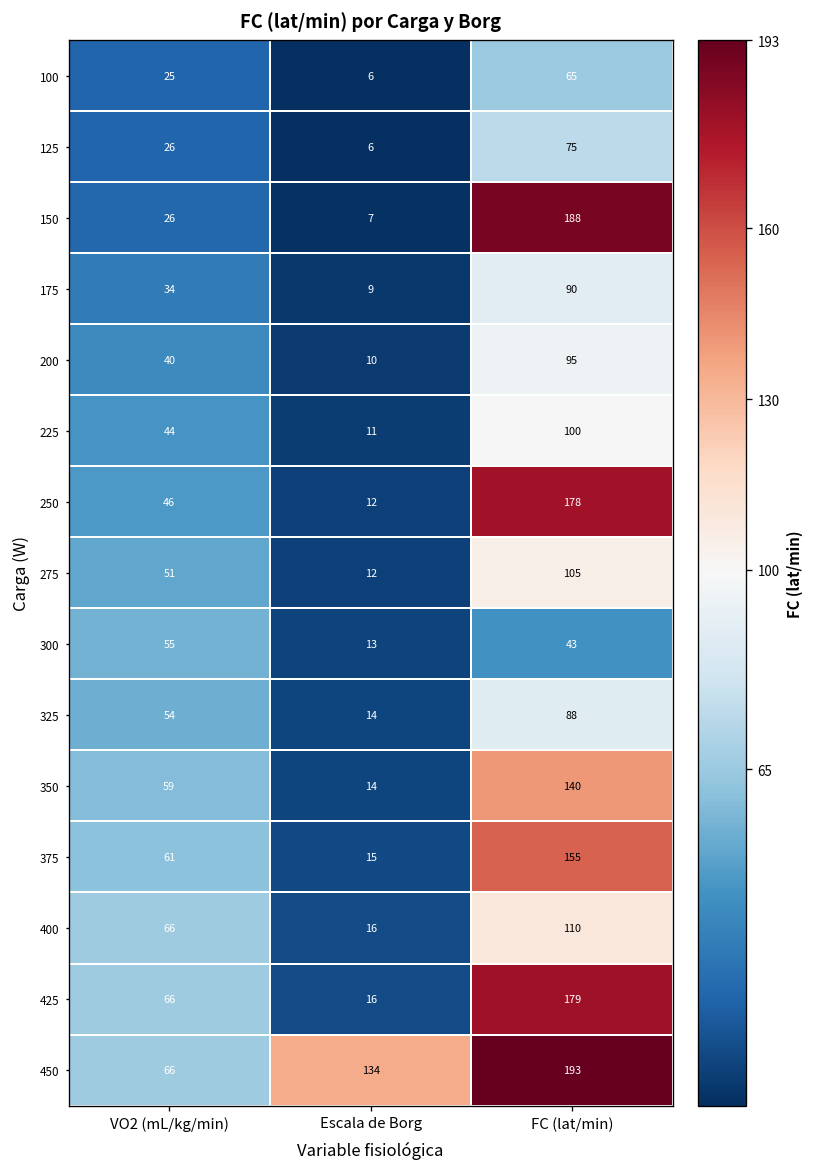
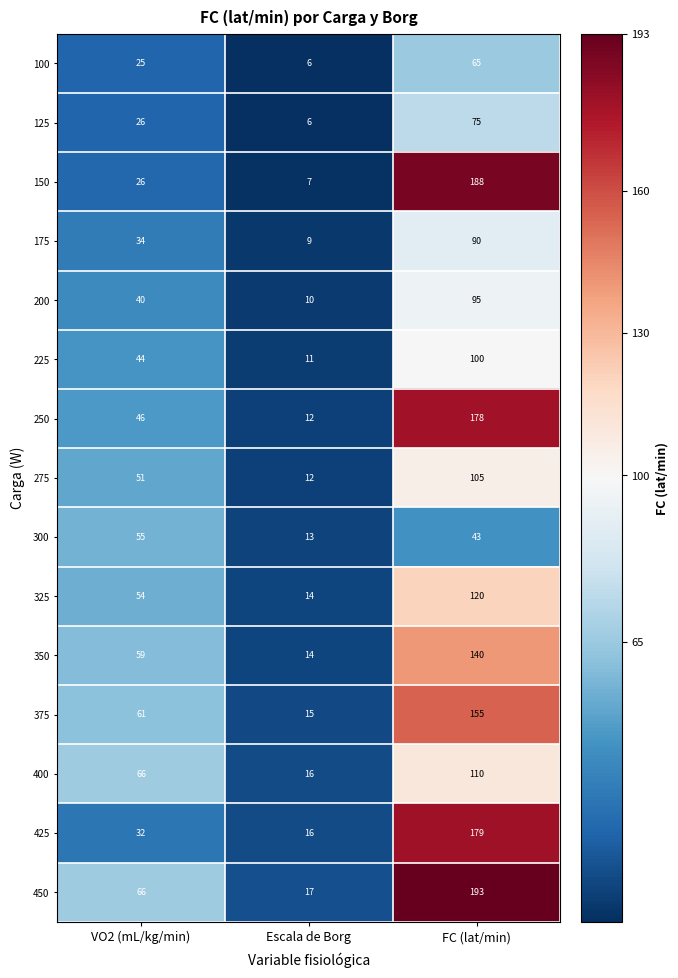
  {
    "100": {
      "VO2 (mL/kg/min)": 25,
      "Escala de Borg": 6,
      "FC (lat/min)": 65
    },
    "125": {
      "VO2 (mL/kg/min)": 26,
      "Escala de Borg": 6,
      "FC (lat/min)": 75
    },
    "150": {
      "VO2 (mL/kg/min)": 26,
      "Escala de Borg": 7,
      "FC (lat/min)": 188
    },
    "175": {
      "VO2 (mL/kg/min)": 34,
      "Escala de Borg": 9,
      "FC (lat/min)": 90
    },
    "200": {
      "VO2 (mL/kg/min)": 40,
      "Escala de Borg": 10,
      "FC (lat/min)": 95
    },
    "225": {
      "VO2 (mL/kg/min)": 44,
      "Escala de Borg": 11,
      "FC (lat/min)": 100
    },
    "250": {
      "VO2 (mL/kg/min)": 46,
      "Escala de Borg": 12,
      "FC (lat/min)": 178
    },
    "275": {
      "VO2 (mL/kg/min)": 51,
      "Escala de Borg": 12,
      "FC (lat/min)": 105
    },
    "300": {
      "VO2 (mL/kg/min)": 55,
      "Escala de Borg": 13,
      "FC (lat/min)": 43
    },
    "325": {
      "VO2 (mL/kg/min)": 54,
      "Escala de Borg": 14,
-     "FC (lat/min)": 88
+     "FC (lat/min)": 120
    },
    "350": {
      "VO2 (mL/kg/min)": 59,
      "Escala de Borg": 14,
      "FC (lat/min)": 140
    },
    "375": {
      "VO2 (mL/kg/min)": 61,
      "Escala de Borg": 15,
      "FC (lat/min)": 155
    },
    "400": {
      "VO2 (mL/kg/min)": 66,
      "Escala de Borg": 16,
      "FC (lat/min)": 110
    },
    "425": {
-     "VO2 (mL/kg/min)": 66,
+     "VO2 (mL/kg/min)": 32,
      "Escala de Borg": 16,
      "FC (lat/min)": 179
    },
    "450": {
      "VO2 (mL/kg/min)": 66,
-     "Escala de Borg": 134,
+     "Escala de Borg": 17,
      "FC (lat/min)": 193
    }
  }
